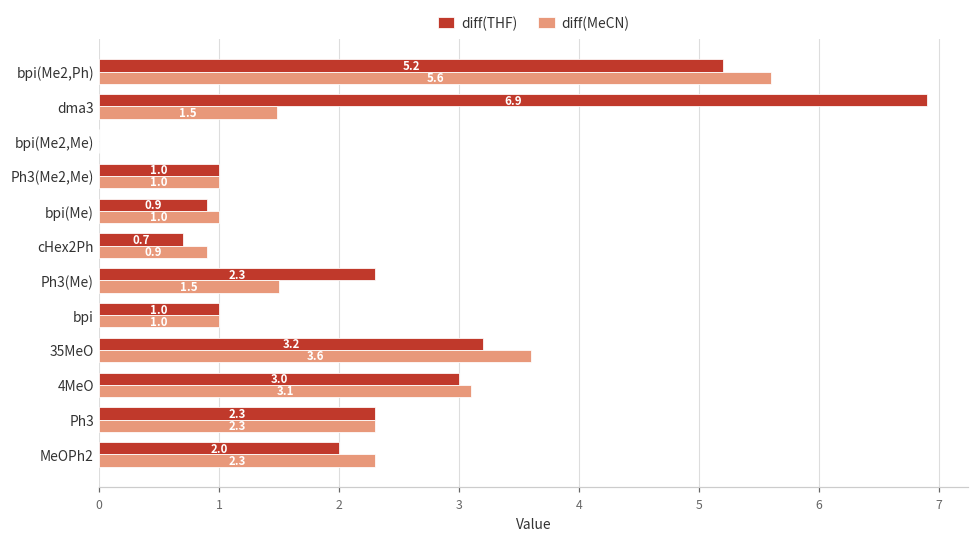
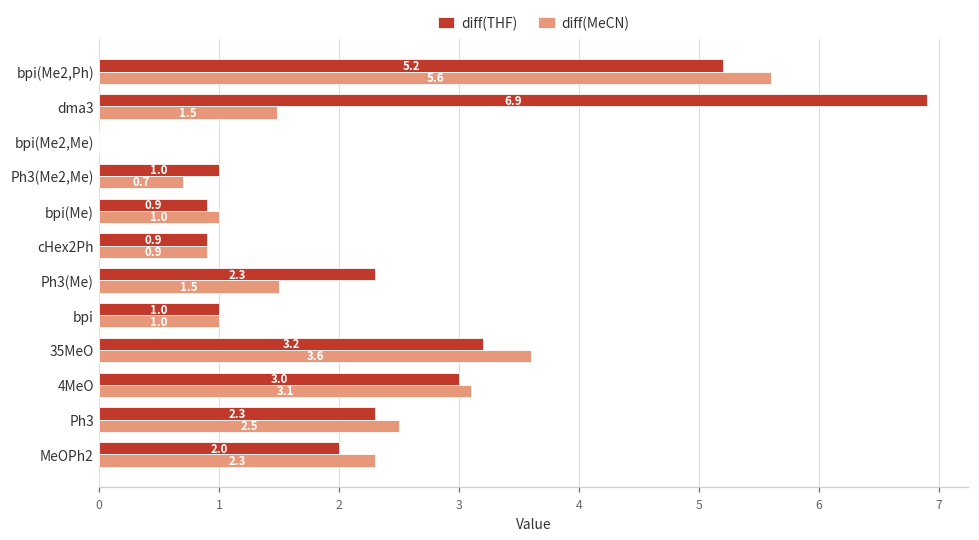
  {
    "diff(THF)": {
      "bpi(Me2,Ph)": 5.2,
      "dma3": 6.9,
      "Ph3(Me2,Me)": 1.0,
      "bpi(Me)": 0.9,
-     "cHex2Ph": 0.7,
+     "cHex2Ph": 0.9,
      "Ph3(Me)": 2.3,
      "bpi": 1.0,
      "35MeO": 3.2,
      "4MeO": 3.0,
      "Ph3": 2.3,
      "MeOPh2": 2.0
    },
    "diff(MeCN)": {
      "bpi(Me2,Ph)": 5.6,
      "dma3": 1.5,
-     "Ph3(Me2,Me)": 1.0,
+     "Ph3(Me2,Me)": 0.7,
      "bpi(Me)": 1.0,
      "cHex2Ph": 0.9,
      "Ph3(Me)": 1.5,
      "bpi": 1.0,
      "35MeO": 3.6,
      "4MeO": 3.1,
-     "Ph3": 2.3,
+     "Ph3": 2.5,
      "MeOPh2": 2.3
    }
  }
